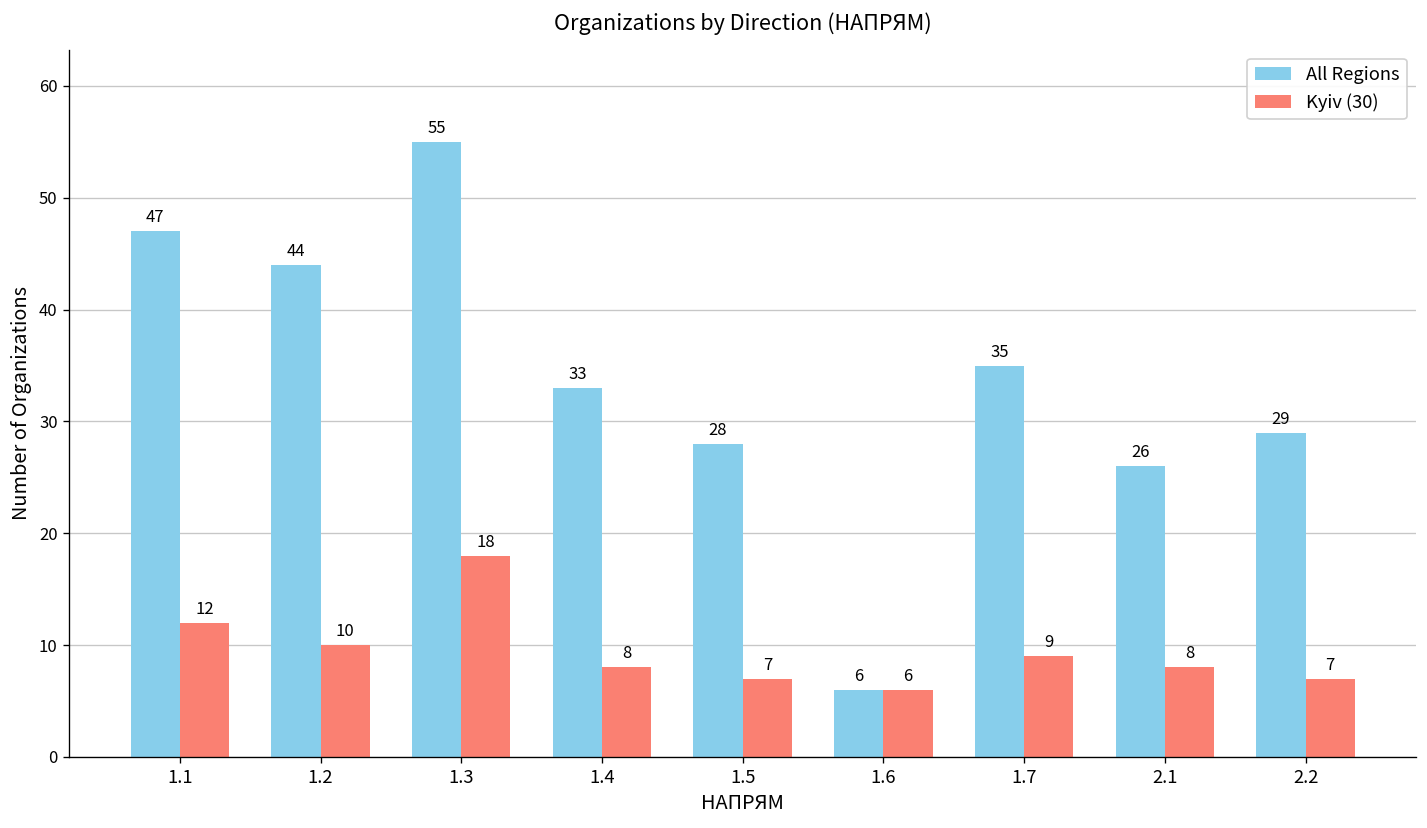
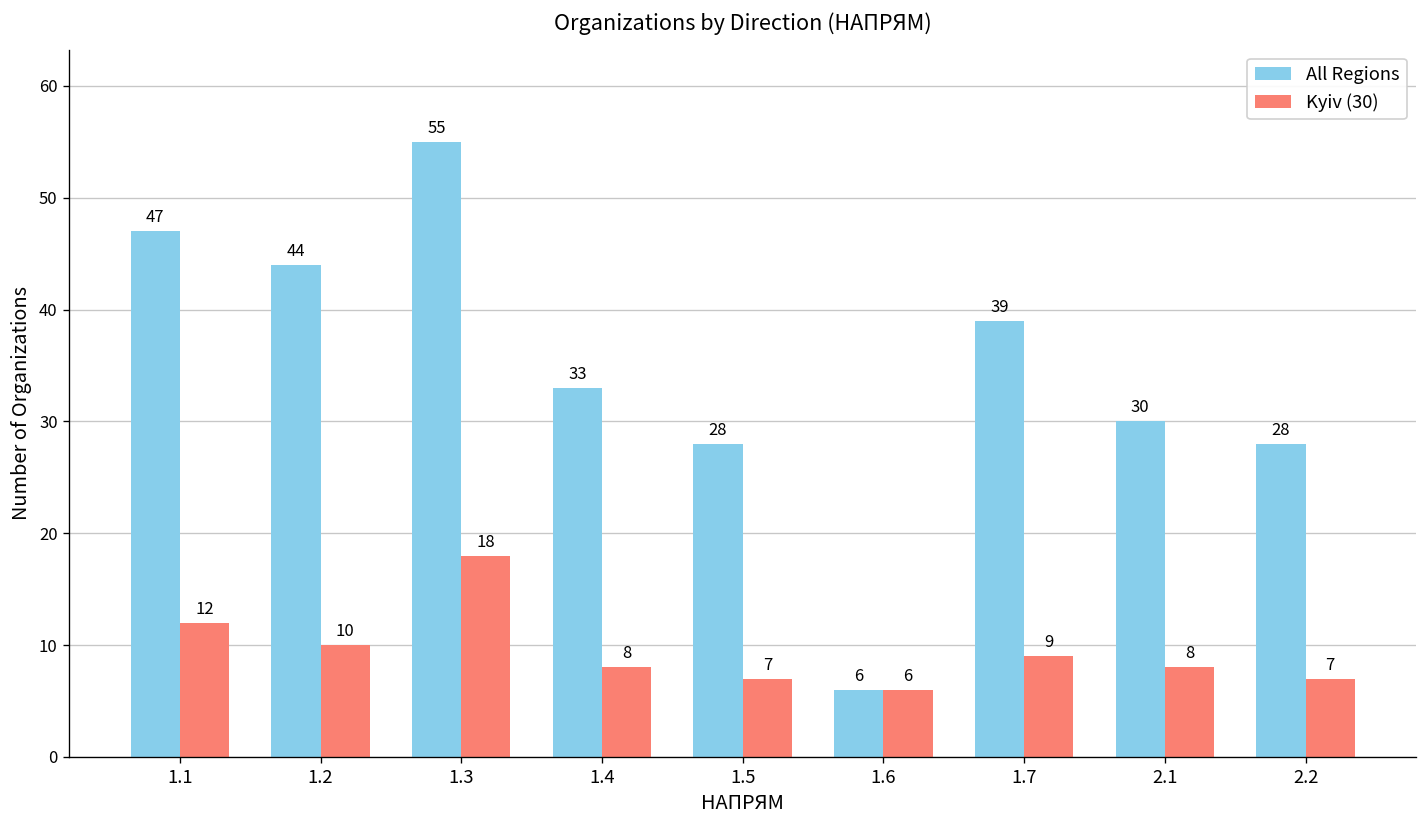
  {
    "All Regions": {
      "1.1": 47,
      "1.2": 44,
      "1.3": 55,
      "1.4": 33,
      "1.5": 28,
      "1.6": 6,
-     "1.7": 35,
-     "2.1": 26,
-     "2.2": 29
+     "1.7": 39,
+     "2.1": 30,
+     "2.2": 28
    },
    "Kyiv (30)": {
      "1.1": 12,
      "1.2": 10,
      "1.3": 18,
      "1.4": 8,
      "1.5": 7,
      "1.6": 6,
      "1.7": 9,
      "2.1": 8,
      "2.2": 7
    }
  }
